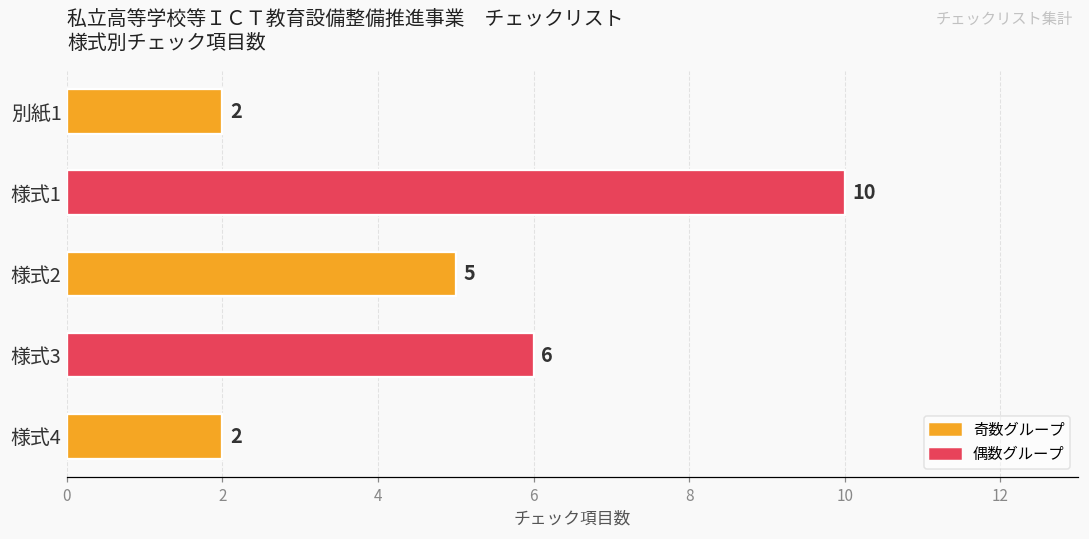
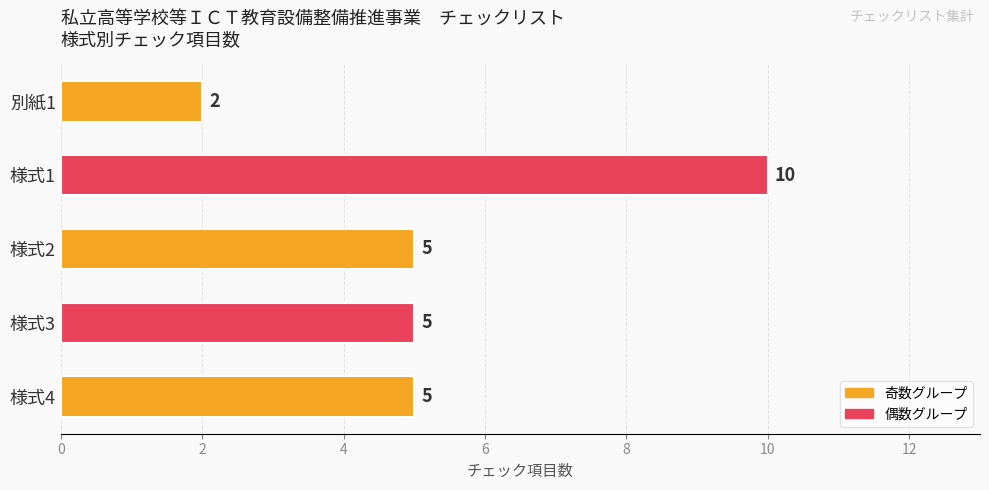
  {
    "別紙1": 2,
    "様式1": 10,
    "様式2": 5,
-   "様式3": 6,
-   "様式4": 2
+   "様式3": 5,
+   "様式4": 5
  }
